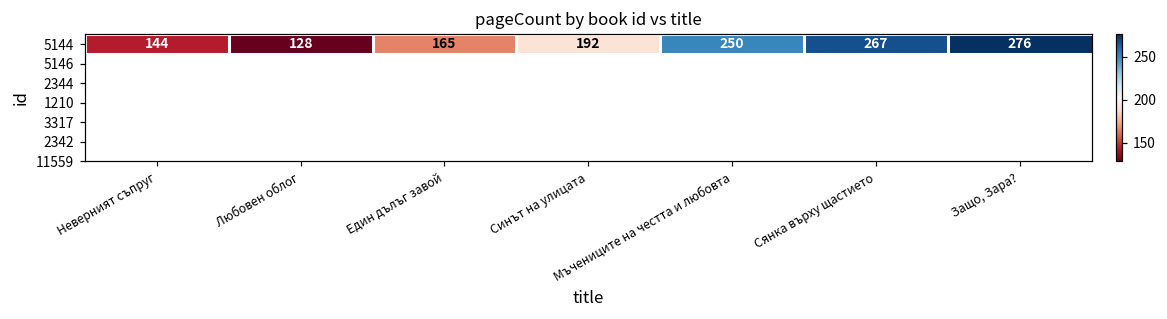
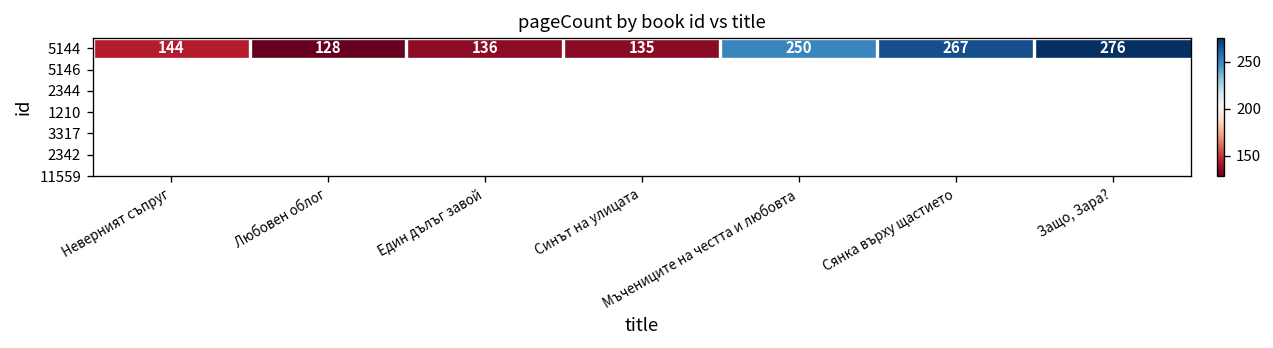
  {
    "5144": {
      "Неверният съпруг": 144,
      "Любовен облог": 128,
-     "Един дълъг завой": 165,
-     "Синът на улицата": 192,
+     "Един дълъг завой": 136,
+     "Синът на улицата": 135,
      "Мъчениците на честта и любовта": 250,
      "Сянка върху щастието": 267,
      "Защо, Зара?": 276
    }
  }
